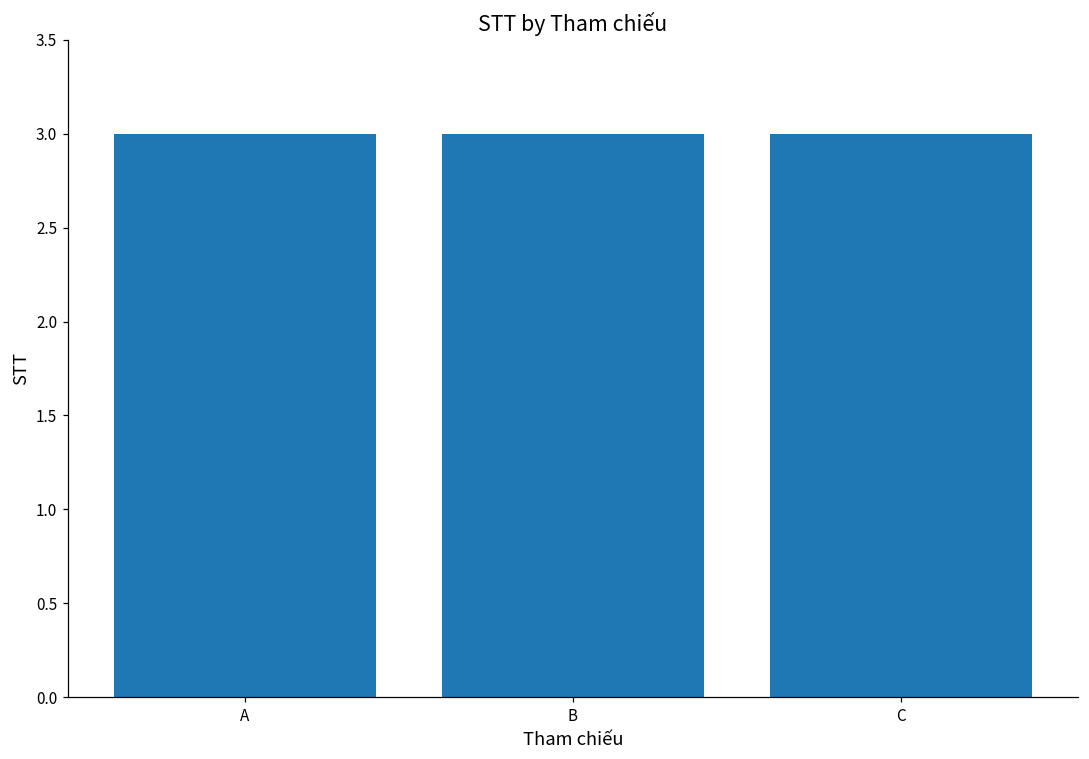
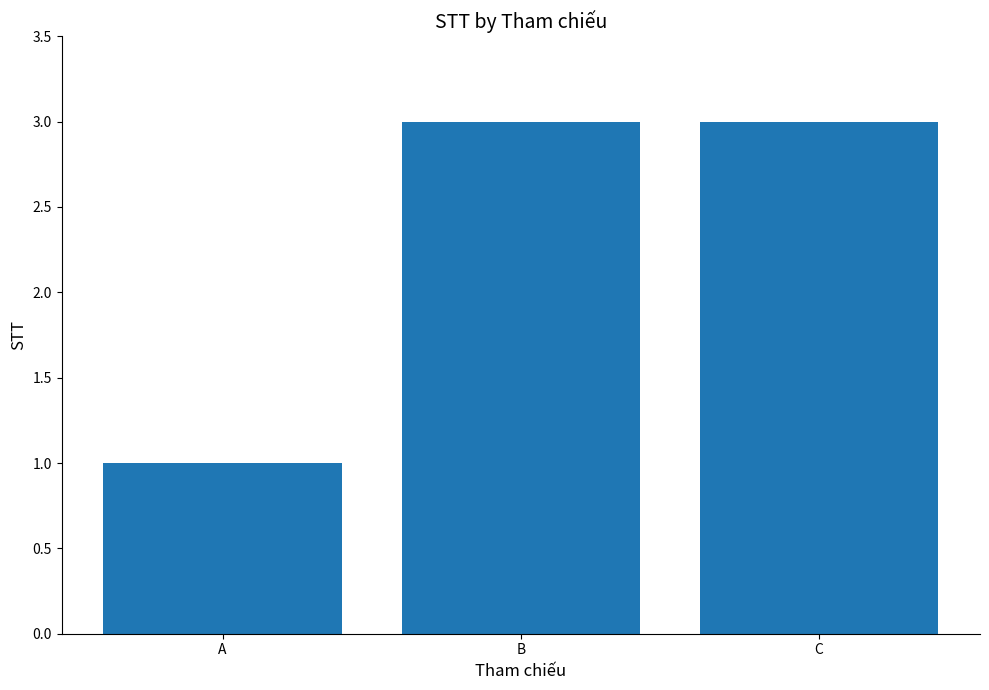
  {
-   "A": 3,
+   "A": 1,
    "B": 3,
    "C": 3
  }
